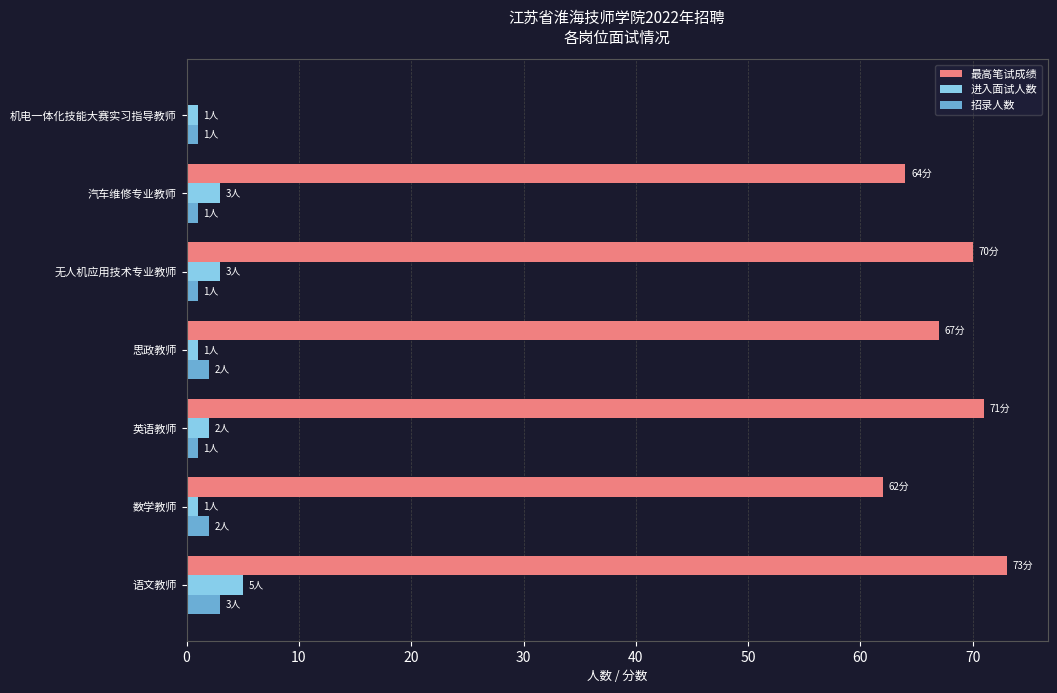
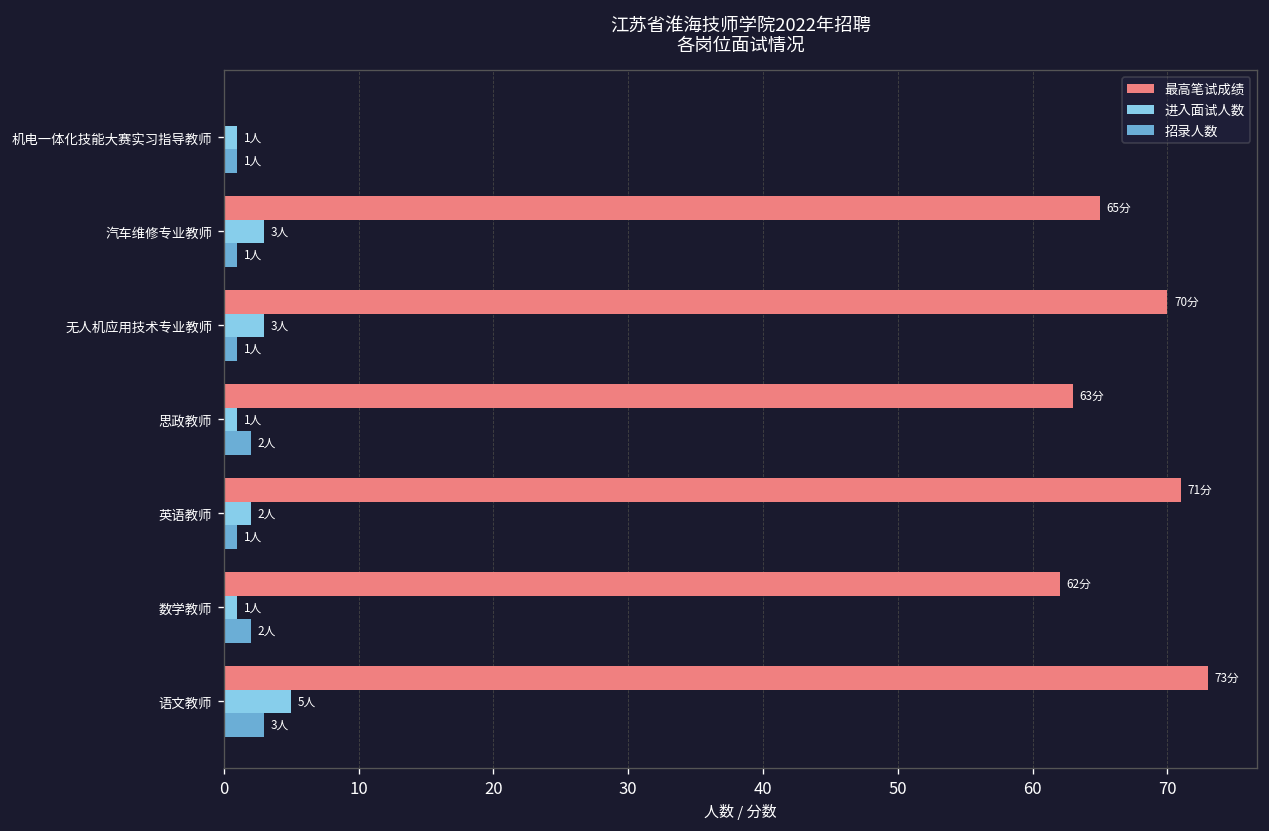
  {
    "最高笔试成绩": {
-     "汽车维修专业教师": "64分",
+     "汽车维修专业教师": "65分",
      "无人机应用技术专业教师": "70分",
-     "思政教师": "67分",
+     "思政教师": "63分",
      "英语教师": "71分",
      "数学教师": "62分",
      "语文教师": "73分"
    }
  }
